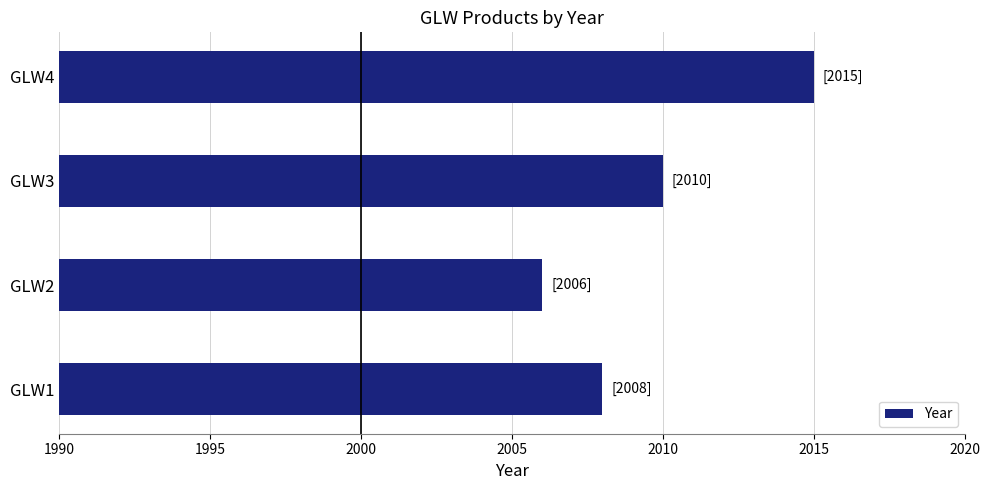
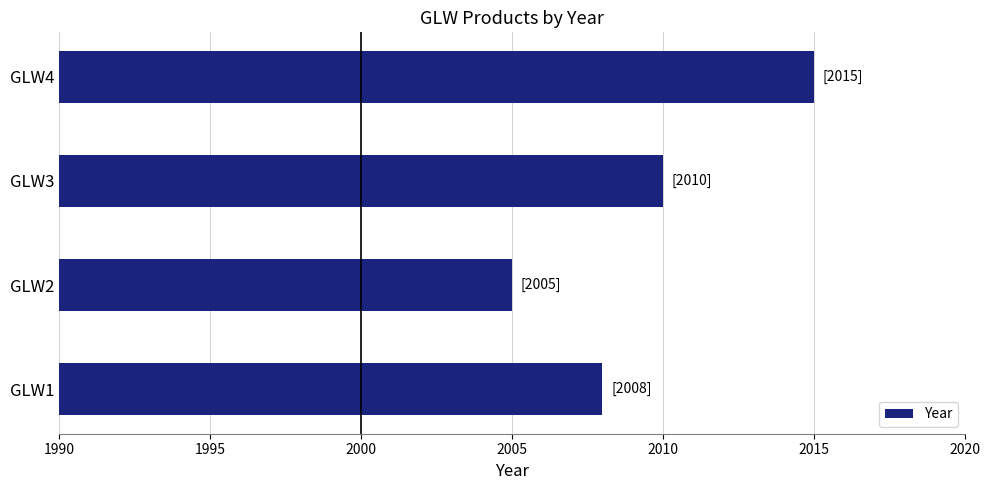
  {
    "GLW4": "2015]",
    "GLW3": "2010]",
-   "GLW2": "2006]",
+   "GLW2": "2005]",
    "GLW1": "2008]"
  }
